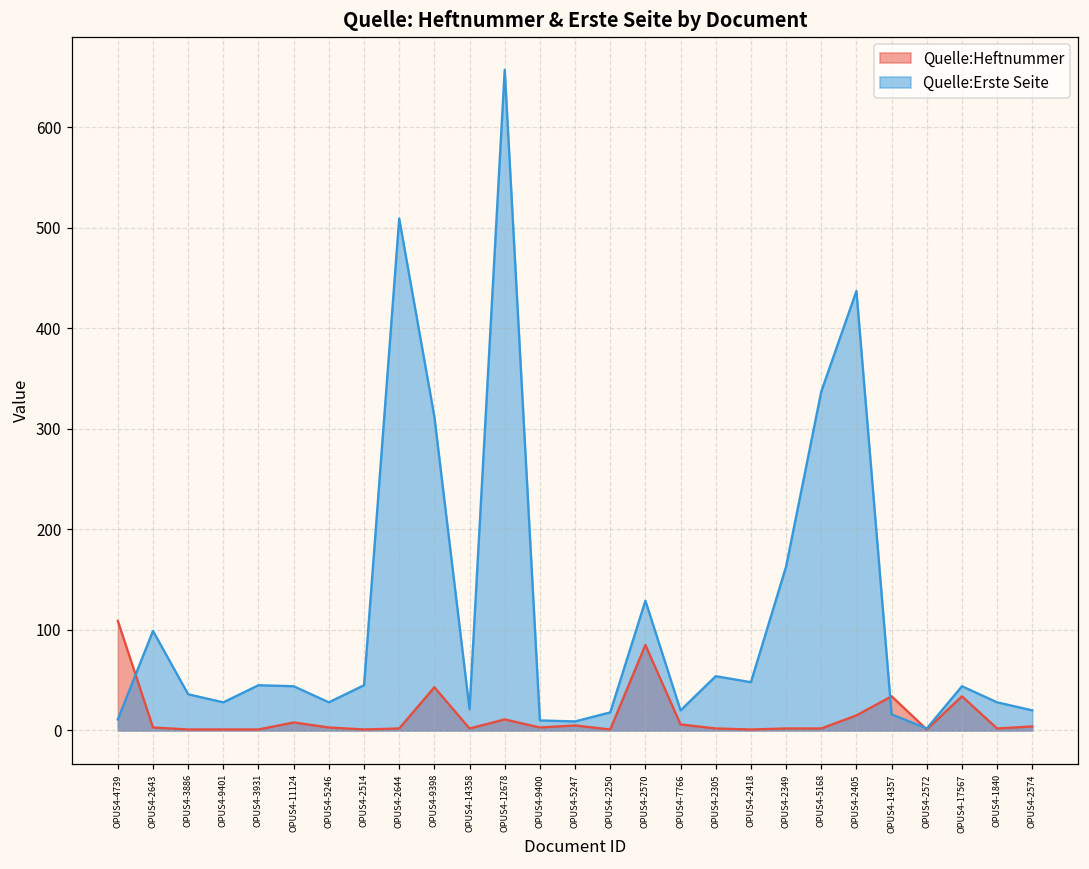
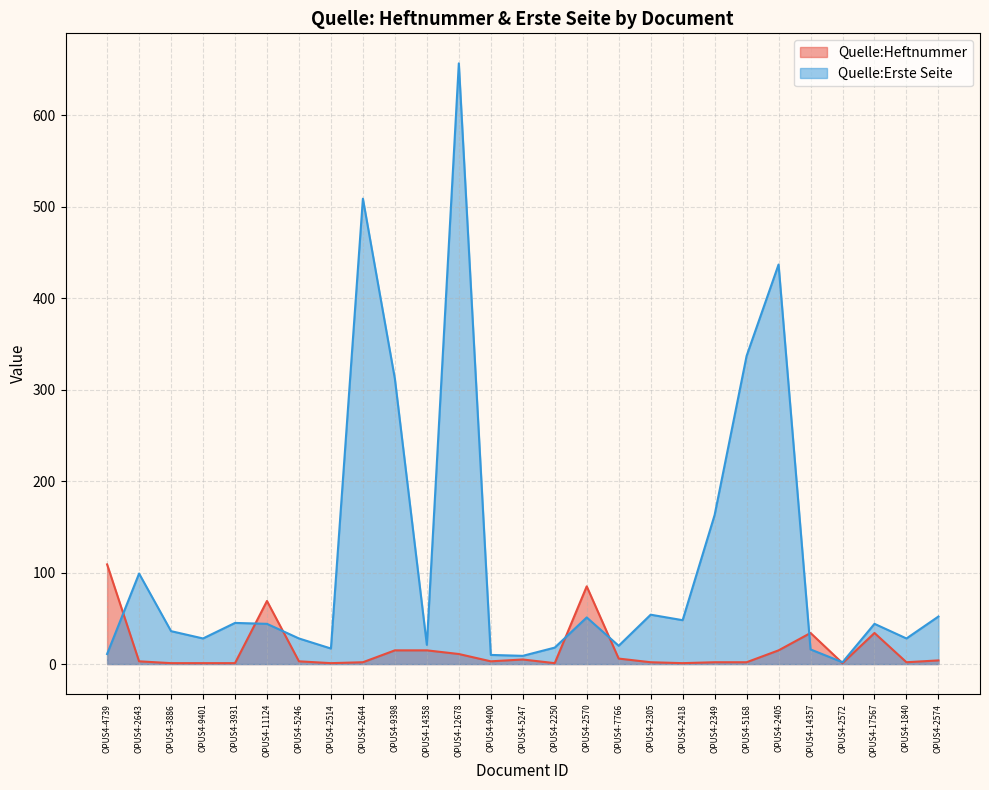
  {
    "Quelle:Heftnummer": {
      "OPUS4-4739": 110,
      "OPUS4-2643": 0,
      "OPUS4-3886": 0,
      "OPUS4-9401": 0,
      "OPUS4-3931": 0,
-     "OPUS4-11124": 10,
+     "OPUS4-11124": 70,
      "OPUS4-5246": 0,
      "OPUS4-2514": 0,
      "OPUS4-2644": 0,
-     "OPUS4-9398": 40,
-     "OPUS4-14358": 0,
+     "OPUS4-9398": 20,
+     "OPUS4-14358": 20,
      "OPUS4-12678": 10,
      "OPUS4-9400": 0,
      "OPUS4-5247": 10,
      "OPUS4-2250": 0,
      "OPUS4-2570": 90,
      "OPUS4-7766": 10,
      "OPUS4-2305": 0,
      "OPUS4-2418": 0,
      "OPUS4-2349": 0,
      "OPUS4-5168": 0,
      "OPUS4-2405": 20,
      "OPUS4-14357": 30,
      "OPUS4-17567": 30,
      "OPUS4-1840": 0,
      "OPUS4-2574": 0
    },
    "Quelle:Erste Seite": {
      "OPUS4-4739": 10,
      "OPUS4-2643": 100,
      "OPUS4-3886": 40,
      "OPUS4-9401": 30,
      "OPUS4-3931": 50,
      "OPUS4-11124": 40,
      "OPUS4-5246": 30,
-     "OPUS4-2514": 50,
+     "OPUS4-2514": 20,
      "OPUS4-2644": 510,
      "OPUS4-9398": 310,
      "OPUS4-14358": 20,
      "OPUS4-12678": 660,
      "OPUS4-9400": 10,
      "OPUS4-5247": 10,
      "OPUS4-2250": 20,
-     "OPUS4-2570": 130,
+     "OPUS4-2570": 50,
      "OPUS4-7766": 20,
      "OPUS4-2305": 50,
      "OPUS4-2418": 50,
      "OPUS4-2349": 160,
      "OPUS4-5168": 340,
      "OPUS4-2405": 440,
      "OPUS4-14357": 20,
      "OPUS4-17567": 40,
      "OPUS4-1840": 30,
-     "OPUS4-2574": 20
+     "OPUS4-2574": 50
    }
  }
